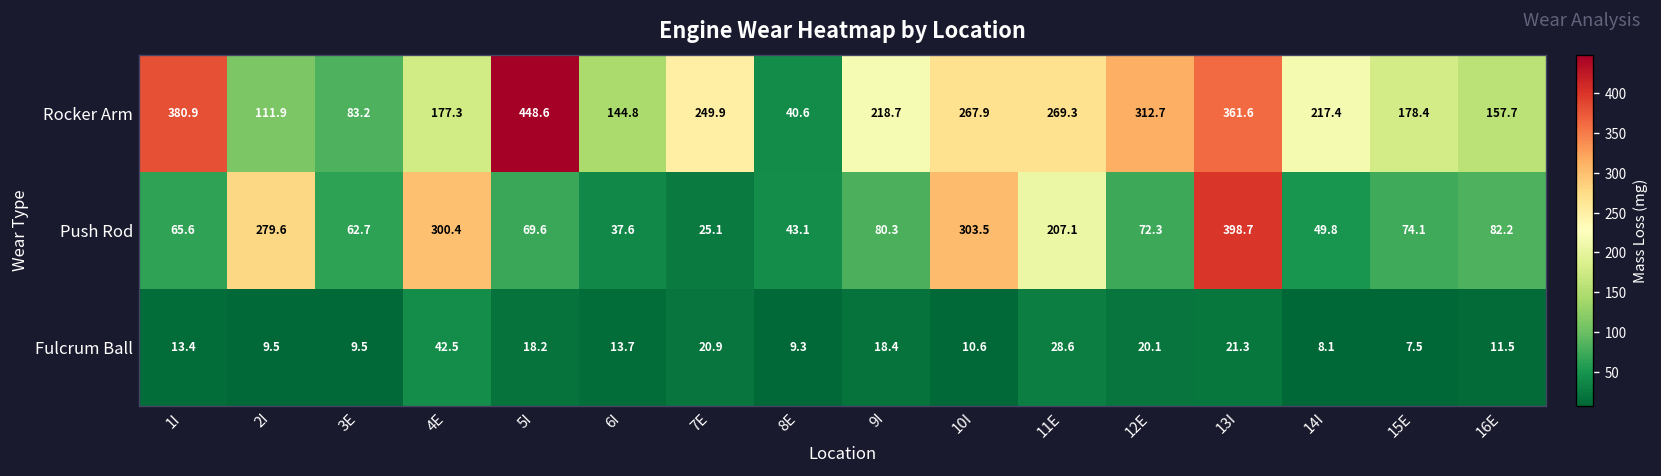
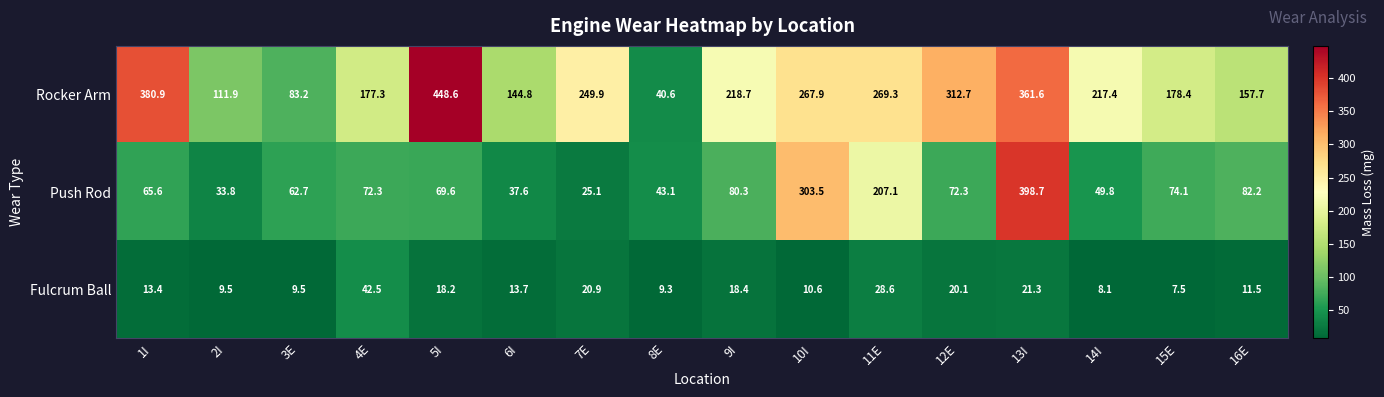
  {
    "Rocker Arm": {
      "1I": 380.9,
      "2I": 111.9,
      "3E": 83.2,
      "4E": 177.3,
      "5I": 448.6,
      "6I": 144.8,
      "7E": 249.9,
      "8E": 40.6,
      "9I": 218.7,
      "10I": 267.9,
      "11E": 269.3,
      "12E": 312.7,
      "13I": 361.6,
      "14I": 217.4,
      "15E": 178.4,
      "16E": 157.7
    },
    "Push Rod": {
      "1I": 65.6,
-     "2I": 279.6,
+     "2I": 33.8,
      "3E": 62.7,
-     "4E": 300.4,
+     "4E": 72.3,
      "5I": 69.6,
      "6I": 37.6,
      "7E": 25.1,
      "8E": 43.1,
      "9I": 80.3,
      "10I": 303.5,
      "11E": 207.1,
      "12E": 72.3,
      "13I": 398.7,
      "14I": 49.8,
      "15E": 74.1,
      "16E": 82.2
    },
    "Fulcrum Ball": {
      "1I": 13.4,
      "2I": 9.5,
      "3E": 9.5,
      "4E": 42.5,
      "5I": 18.2,
      "6I": 13.7,
      "7E": 20.9,
      "8E": 9.3,
      "9I": 18.4,
      "10I": 10.6,
      "11E": 28.6,
      "12E": 20.1,
      "13I": 21.3,
      "14I": 8.1,
      "15E": 7.5,
      "16E": 11.5
    }
  }
